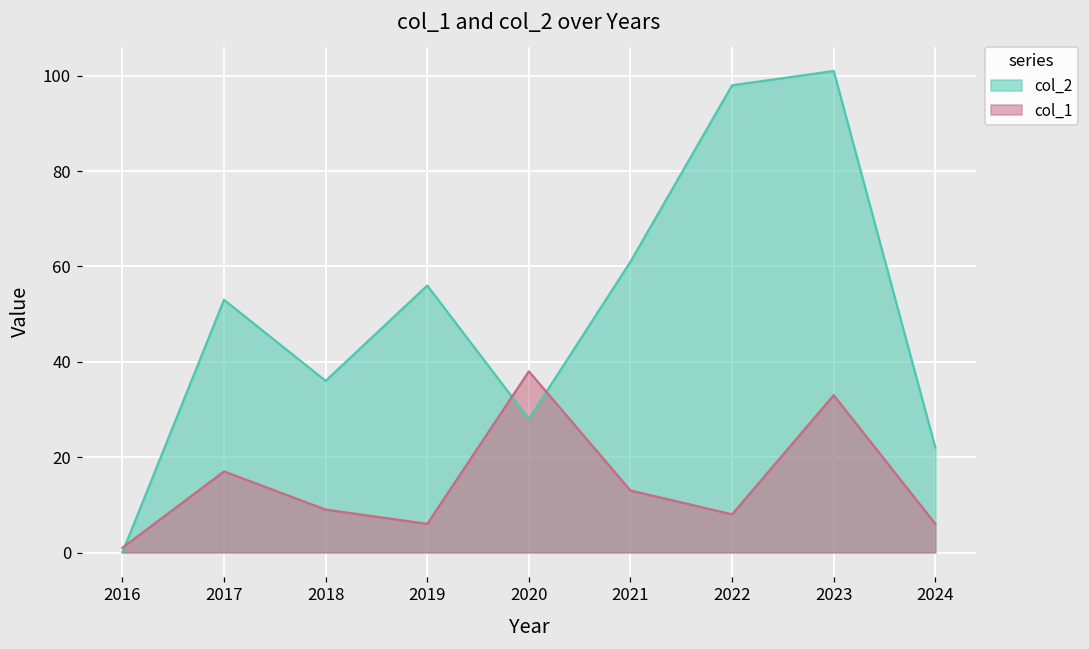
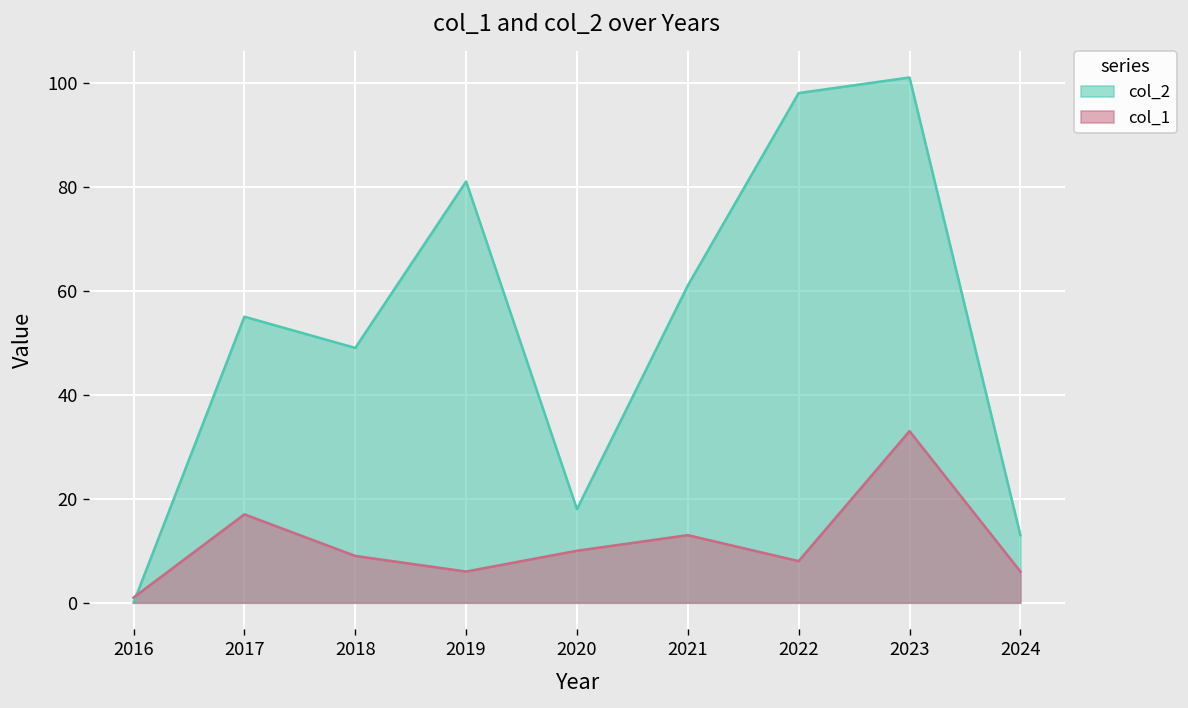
  {
    "col_2": {
      "2016": 0,
-     "2017": 53,
-     "2018": 36,
-     "2019": 56,
-     "2020": 28,
+     "2017": 55,
+     "2018": 49,
+     "2019": 81,
+     "2020": 18,
      "2021": 61,
      "2022": 98,
      "2023": 101,
-     "2024": 22
+     "2024": 13
    },
    "col_1": {
      "2016": 1,
      "2017": 17,
      "2018": 9,
      "2019": 6,
-     "2020": 38,
+     "2020": 10,
      "2021": 13,
      "2022": 8,
      "2023": 33,
      "2024": 6
    }
  }
